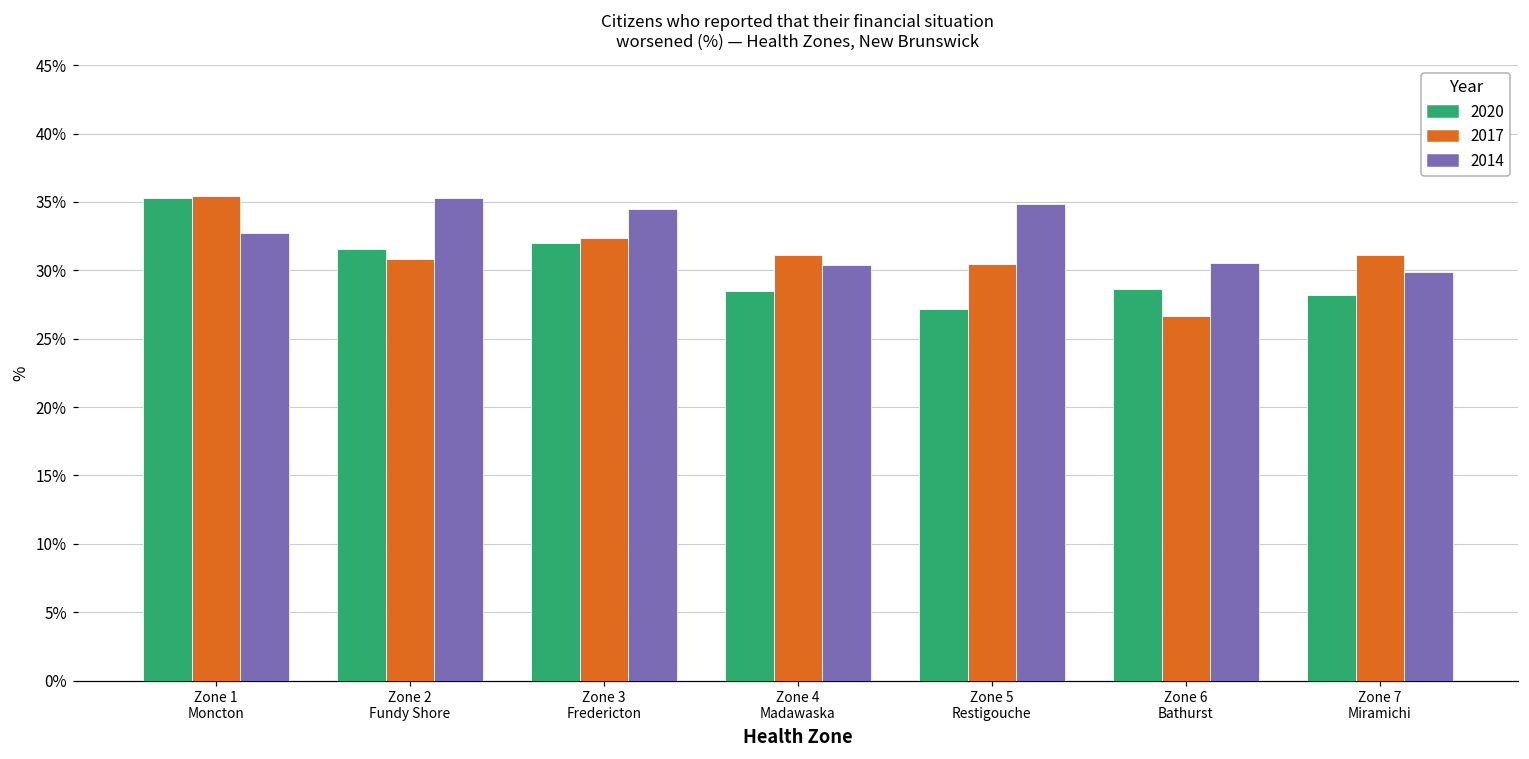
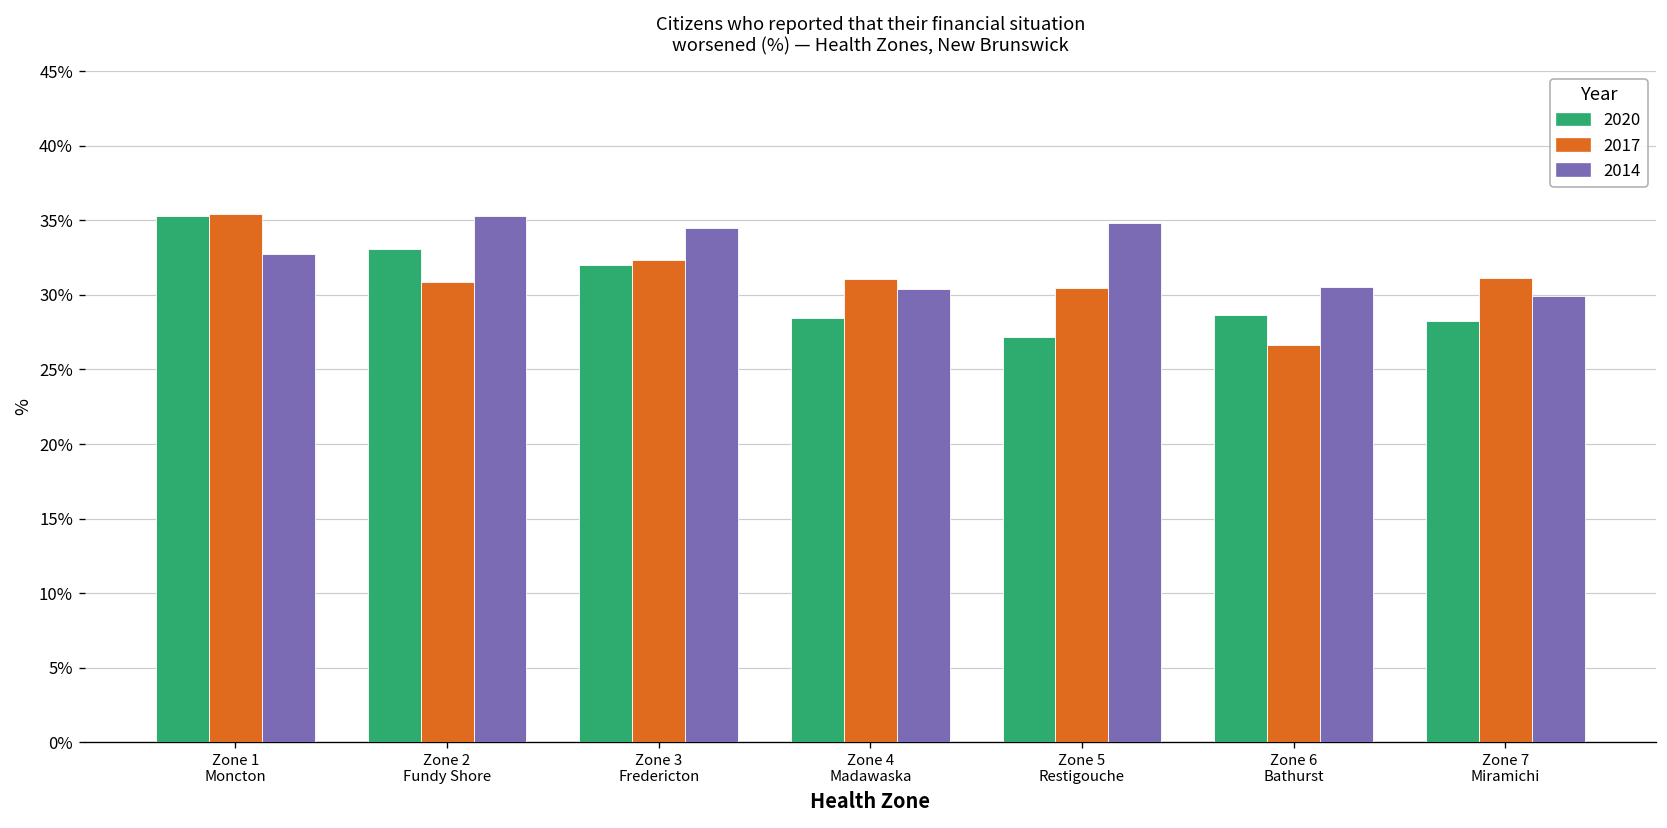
  {
    "2020": {
      "Zone 1 Moncton": "35.3%",
-     "Zone 2 Fundy Shore": "31.6%",
+     "Zone 2 Fundy Shore": "33.1%",
      "Zone 3 Fredericton": "32.0%",
      "Zone 4 Madawaska": "28.5%",
      "Zone 5 Restigouche": "27.2%",
      "Zone 6 Bathurst": "28.6%",
      "Zone 7 Miramichi": "28.2%"
    },
    "2017": {
      "Zone 1 Moncton": "35.4%",
      "Zone 2 Fundy Shore": "30.8%",
      "Zone 3 Fredericton": "32.3%",
      "Zone 4 Madawaska": "31.1%",
      "Zone 5 Restigouche": "30.5%",
      "Zone 6 Bathurst": "26.6%",
      "Zone 7 Miramichi": "31.1%"
    },
    "2014": {
      "Zone 1 Moncton": "32.8%",
      "Zone 2 Fundy Shore": "35.3%",
      "Zone 3 Fredericton": "34.5%",
      "Zone 4 Madawaska": "30.4%",
      "Zone 5 Restigouche": "34.8%",
      "Zone 6 Bathurst": "30.5%",
      "Zone 7 Miramichi": "29.9%"
    }
  }
